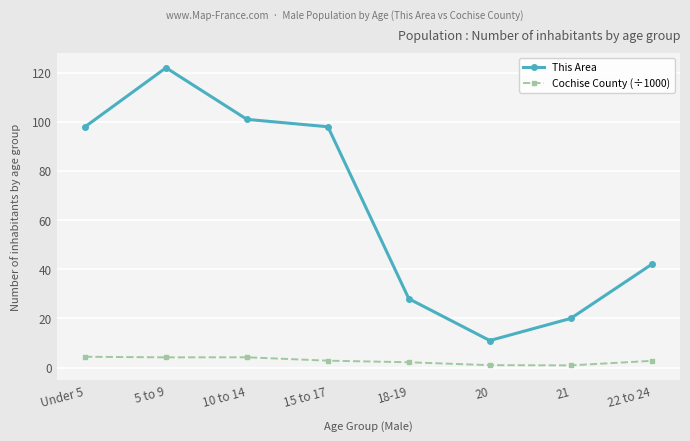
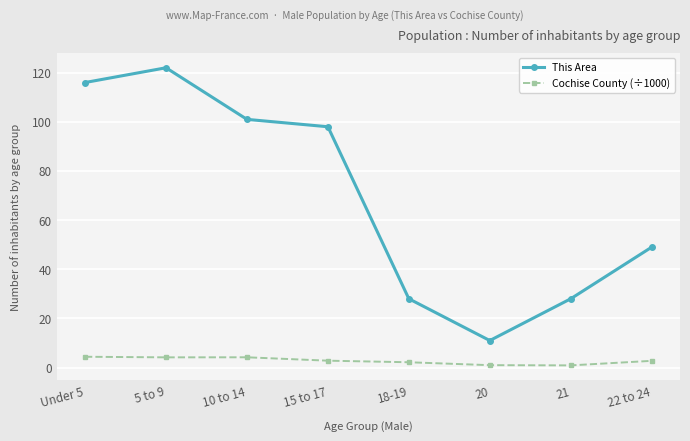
  {
    "This Area": {
-     "Under 5": 98,
+     "Under 5": 116,
      "5 to 9": 122,
      "10 to 14": 101,
      "15 to 17": 98,
      "18-19": 28,
      "20": 11,
-     "21": 20,
-     "22 to 24": 42
+     "21": 28,
+     "22 to 24": 49
    },
    "Cochise County (÷1000)": {
      "Under 5": 4,
      "5 to 9": 4,
      "10 to 14": 4,
      "15 to 17": 3,
      "18-19": 2,
      "20": 1,
      "21": 1,
      "22 to 24": 3
    }
  }
